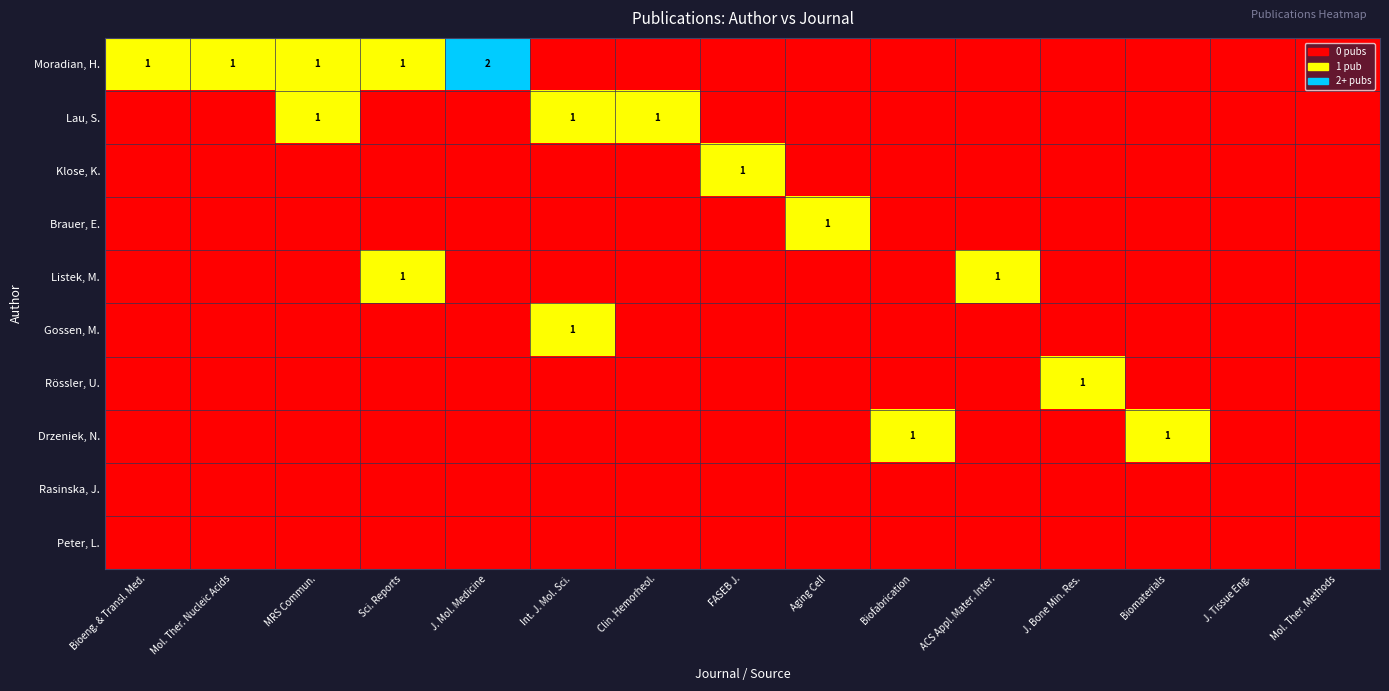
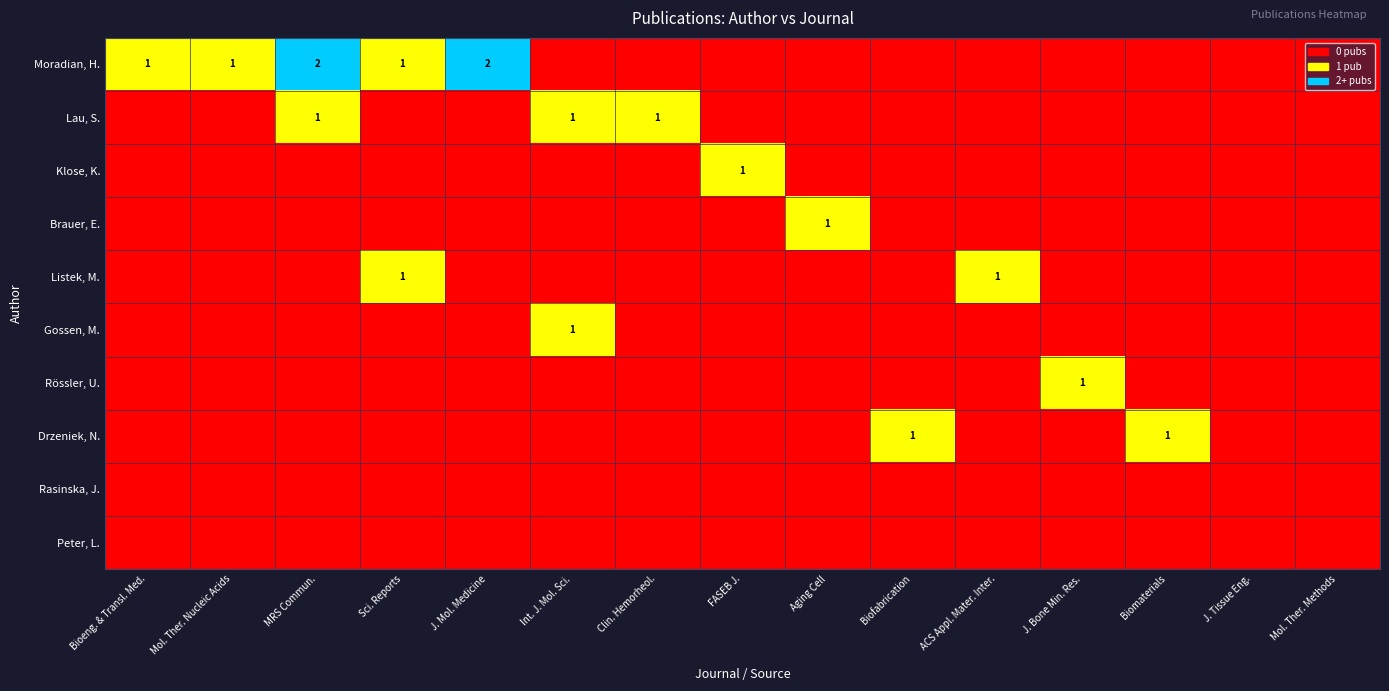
  {
    "Moradian, H.": {
      "Bioeng. & Transl. Med.": 1,
      "Mol. Ther. Nucleic Acids": 1,
-     "MRS Commun.": 1,
+     "MRS Commun.": 2,
      "Sci. Reports": 1,
      "J. Mol. Medicine": 2
    },
    "Lau, S.": {
      "MRS Commun.": 1,
      "Int. J. Mol. Sci.": 1,
      "Clin. Hemorheol.": 1
    },
    "Klose, K.": {
      "FASEB J.": 1
    },
    "Brauer, E.": {
      "Aging Cell": 1
    },
    "Listek, M.": {
      "Sci. Reports": 1,
      "ACS Appl. Mater. Inter.": 1
    },
    "Gossen, M.": {
      "Int. J. Mol. Sci.": 1
    },
    "Rössler, U.": {
      "J. Bone Min. Res.": 1
    },
    "Drzeniek, N.": {
      "Biofabrication": 1,
      "Biomaterials": 1
    }
  }
